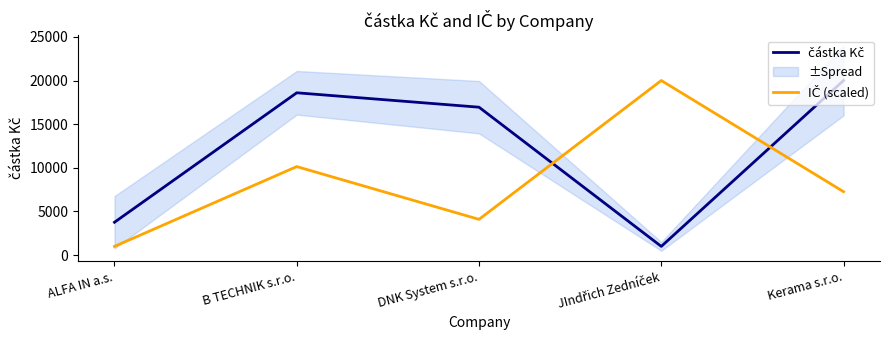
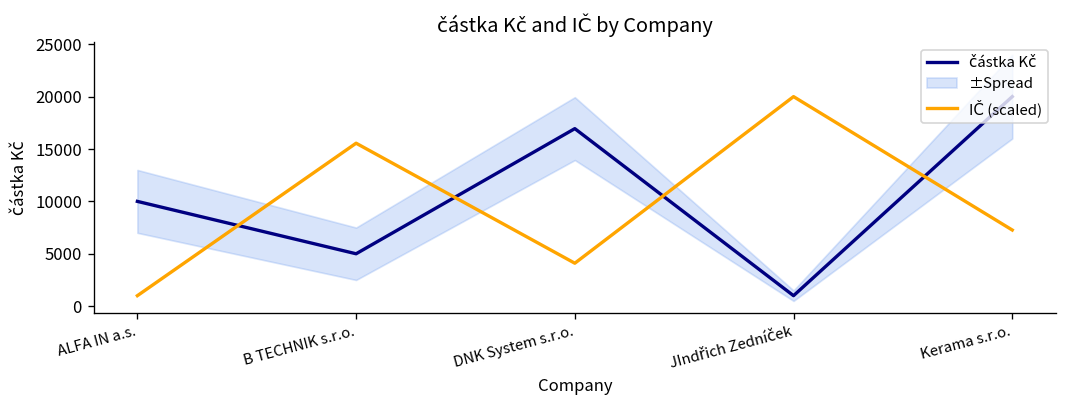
  {
    "částka Kč": {
-     "ALFA IN a.s.": 4000,
-     "B TECHNIK s.r.o.": 19000,
+     "ALFA IN a.s.": 10000,
+     "B TECHNIK s.r.o.": 5000,
      "DNK System s.r.o.": 17000,
      "JIndřich Zedníček": 1000
    },
    "IČ (scaled)": {
      "ALFA IN a.s.": 1000,
-     "B TECHNIK s.r.o.": 10000,
+     "B TECHNIK s.r.o.": 16000,
      "DNK System s.r.o.": 4000,
      "JIndřich Zedníček": 20000,
      "Kerama s.r.o.": 7000
    }
  }
